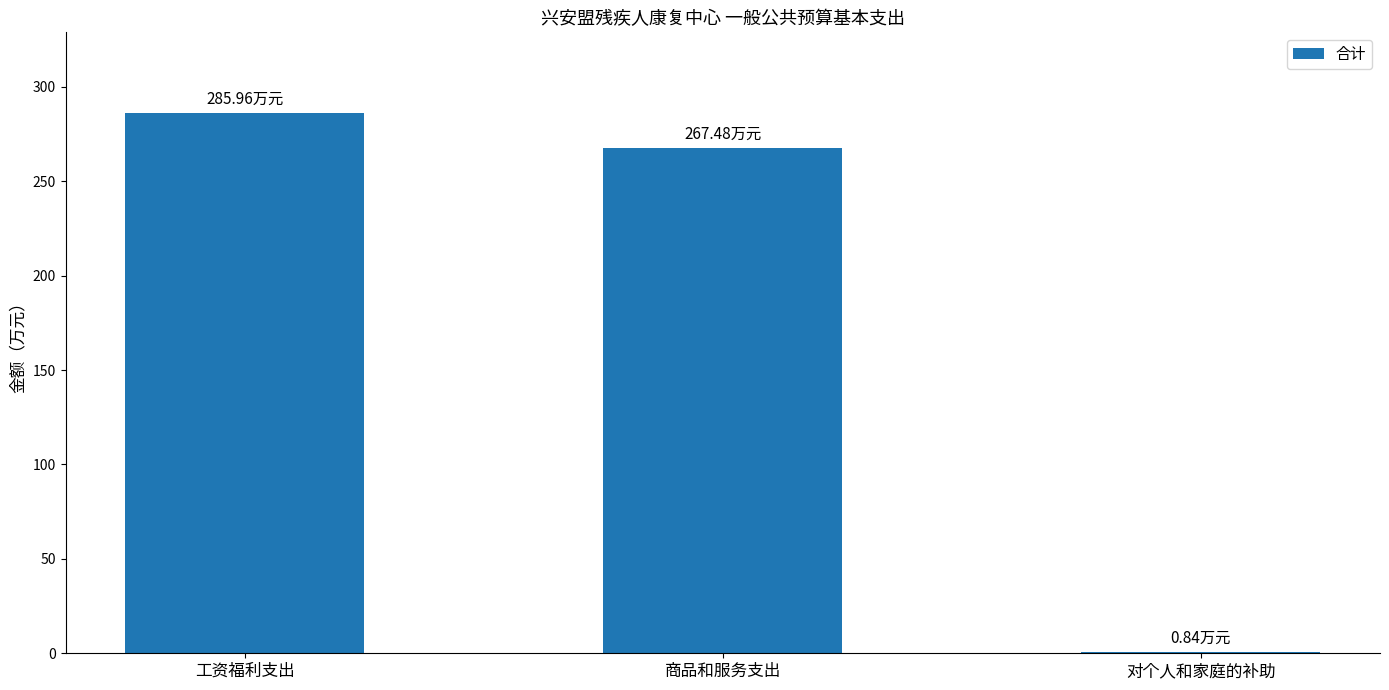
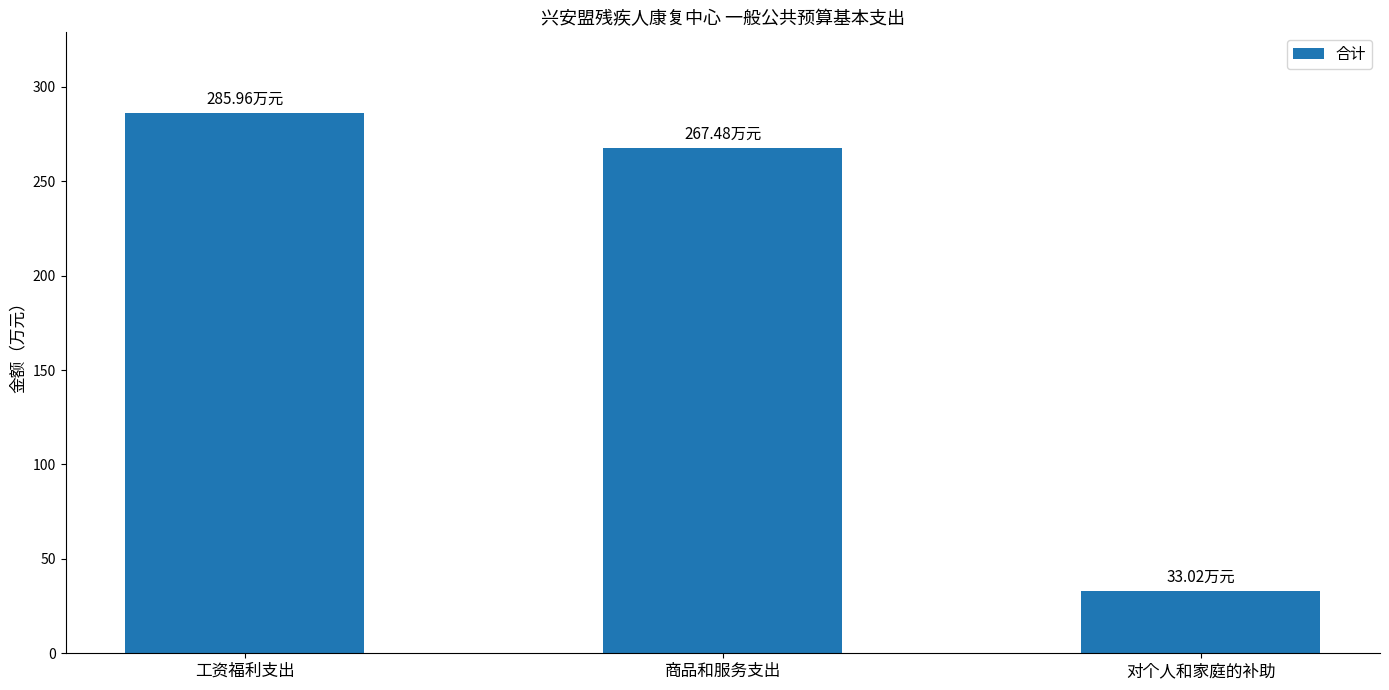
  {
    "工资福利支出": 285.96,
    "商品和服务支出": 267.48,
-   "对个人和家庭的补助": 0.84
+   "对个人和家庭的补助": 33.02
  }
